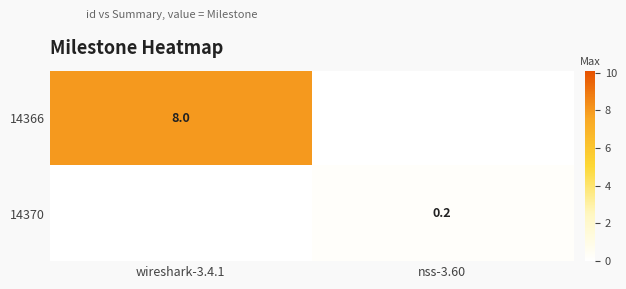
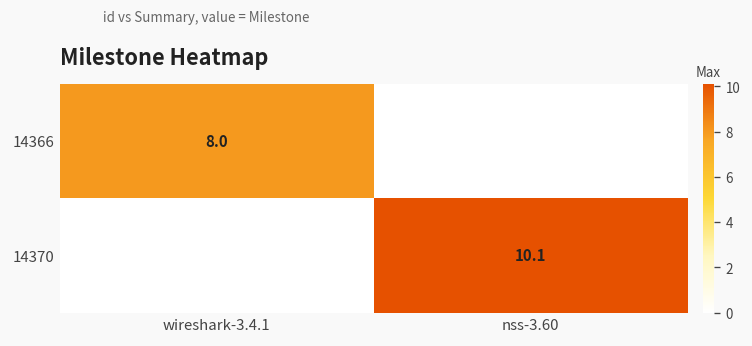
  {
    "14366": {
      "wireshark-3.4.1": 8.0
    },
    "14370": {
-     "nss-3.60": 0.2
+     "nss-3.60": 10.1
    }
  }
